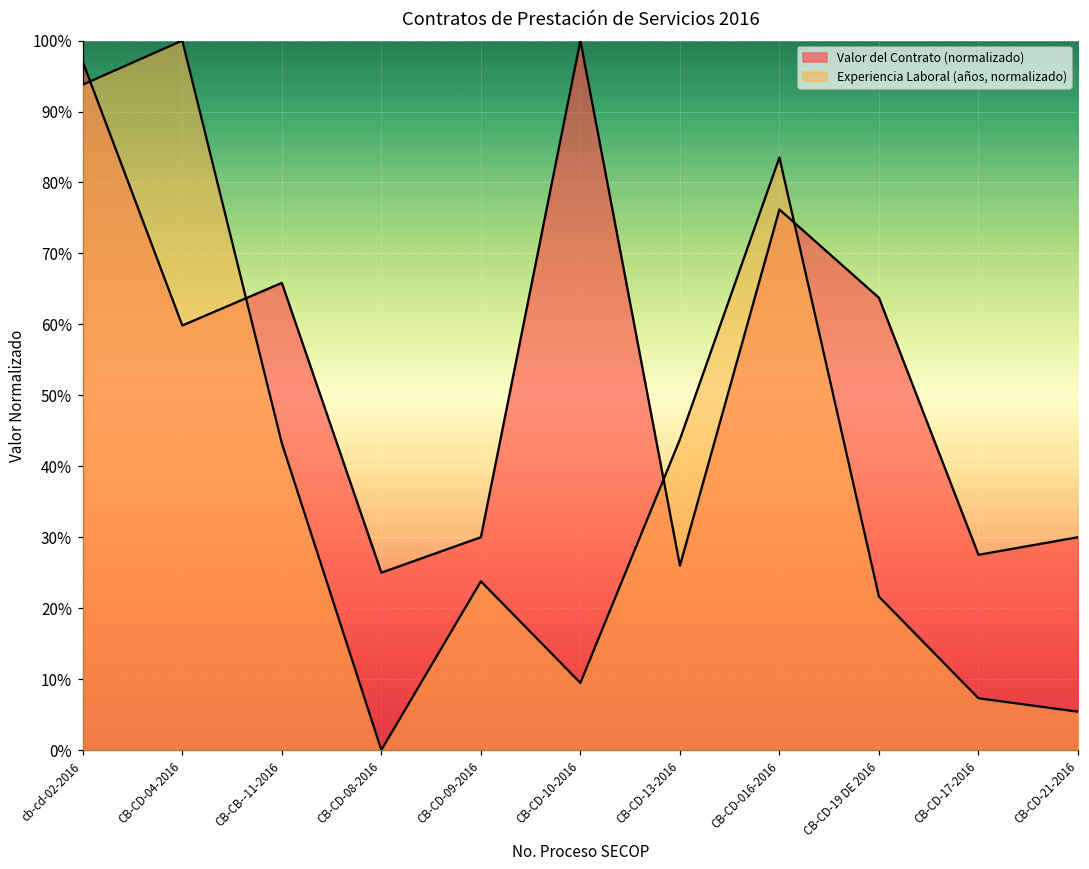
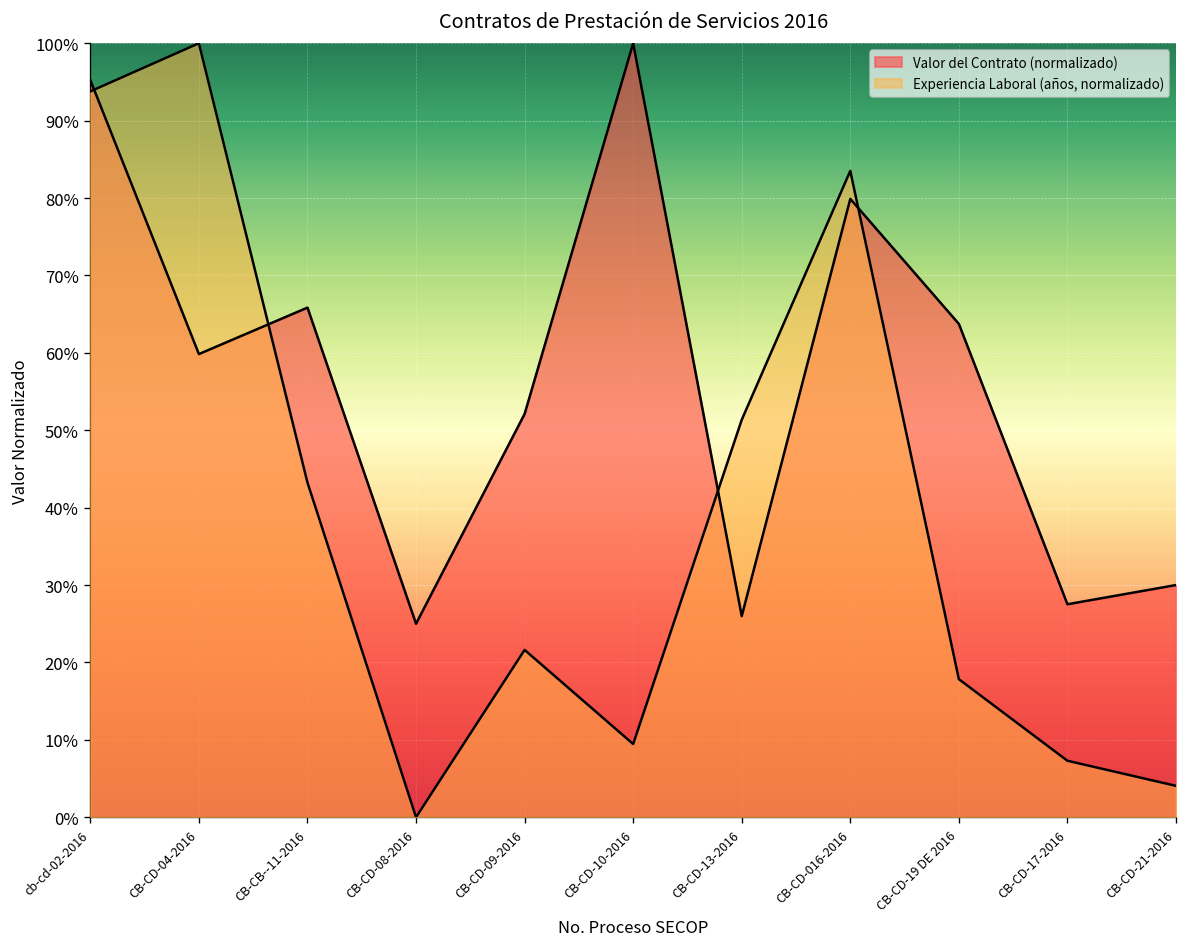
  {
    "Valor del Contrato (normalizado)": {
-     "cb-cd-02-2016": "97%",
+     "cb-cd-02-2016": "95%",
      "CB-CD-04-2016": "60%",
      "CB-CB--11-2016": "66%",
      "CB-CD-08-2016": "25%",
-     "CB-CD-09-2016": "30%",
+     "CB-CD-09-2016": "52%",
      "CB-CD-10-2016": "100%",
      "CB-CD-13-2016": "26%",
-     "CB-CD-016-2016": "76%",
+     "CB-CD-016-2016": "80%",
      "CB-CD-19 DE 2016": "64%",
      "CB-CD-17-2016": "28%",
      "CB-CD-21-2016": "30%"
    },
    "Experiencia Laboral (años, normalizado)": {
      "cb-cd-02-2016": "94%",
      "CB-CD-04-2016": "100%",
      "CB-CB--11-2016": "43%",
      "CB-CD-08-2016": "0%",
-     "CB-CD-09-2016": "24%",
+     "CB-CD-09-2016": "22%",
      "CB-CD-10-2016": "9%",
-     "CB-CD-13-2016": "44%",
+     "CB-CD-13-2016": "51%",
      "CB-CD-016-2016": "84%",
-     "CB-CD-19 DE 2016": "22%",
+     "CB-CD-19 DE 2016": "18%",
      "CB-CD-17-2016": "7%",
-     "CB-CD-21-2016": "5%"
+     "CB-CD-21-2016": "4%"
    }
  }
